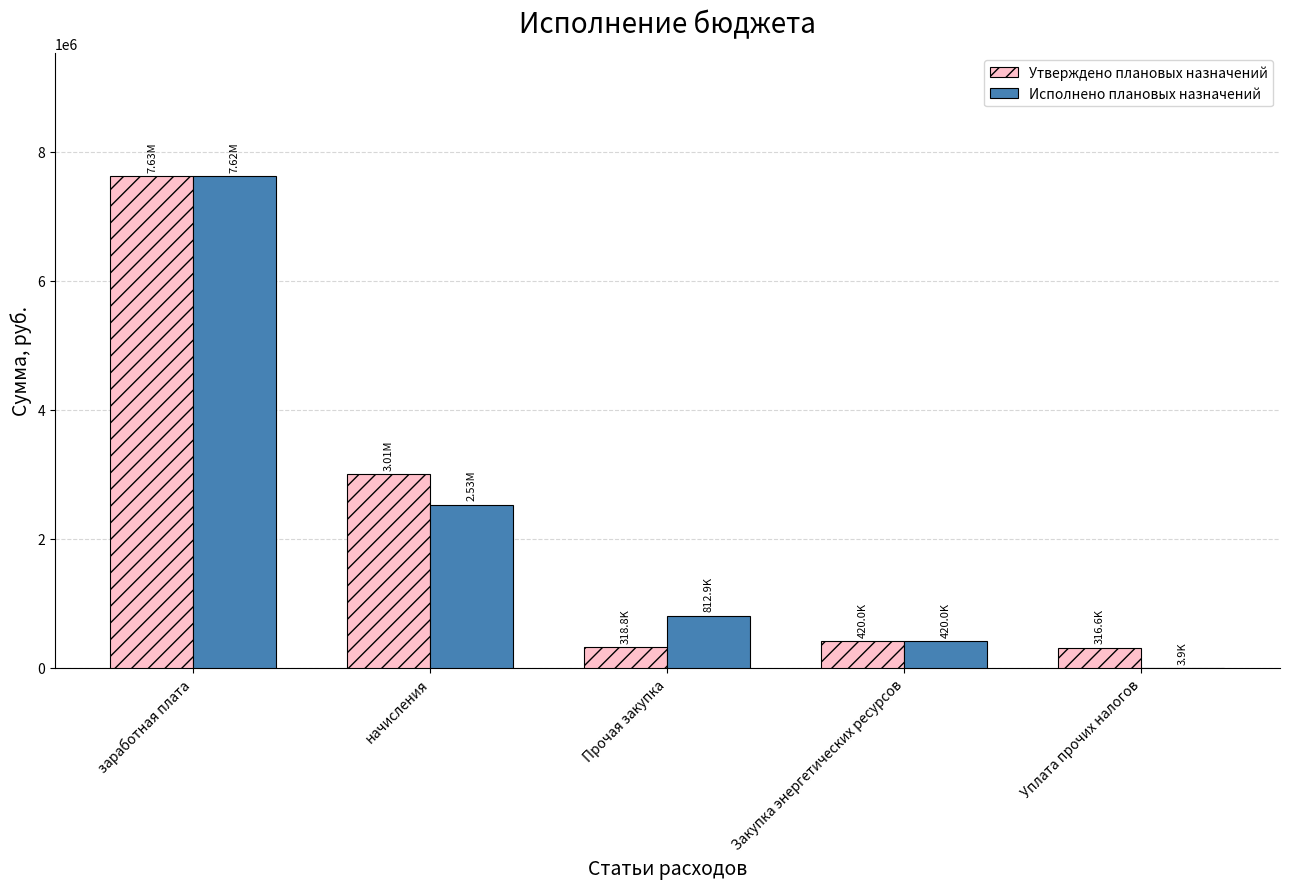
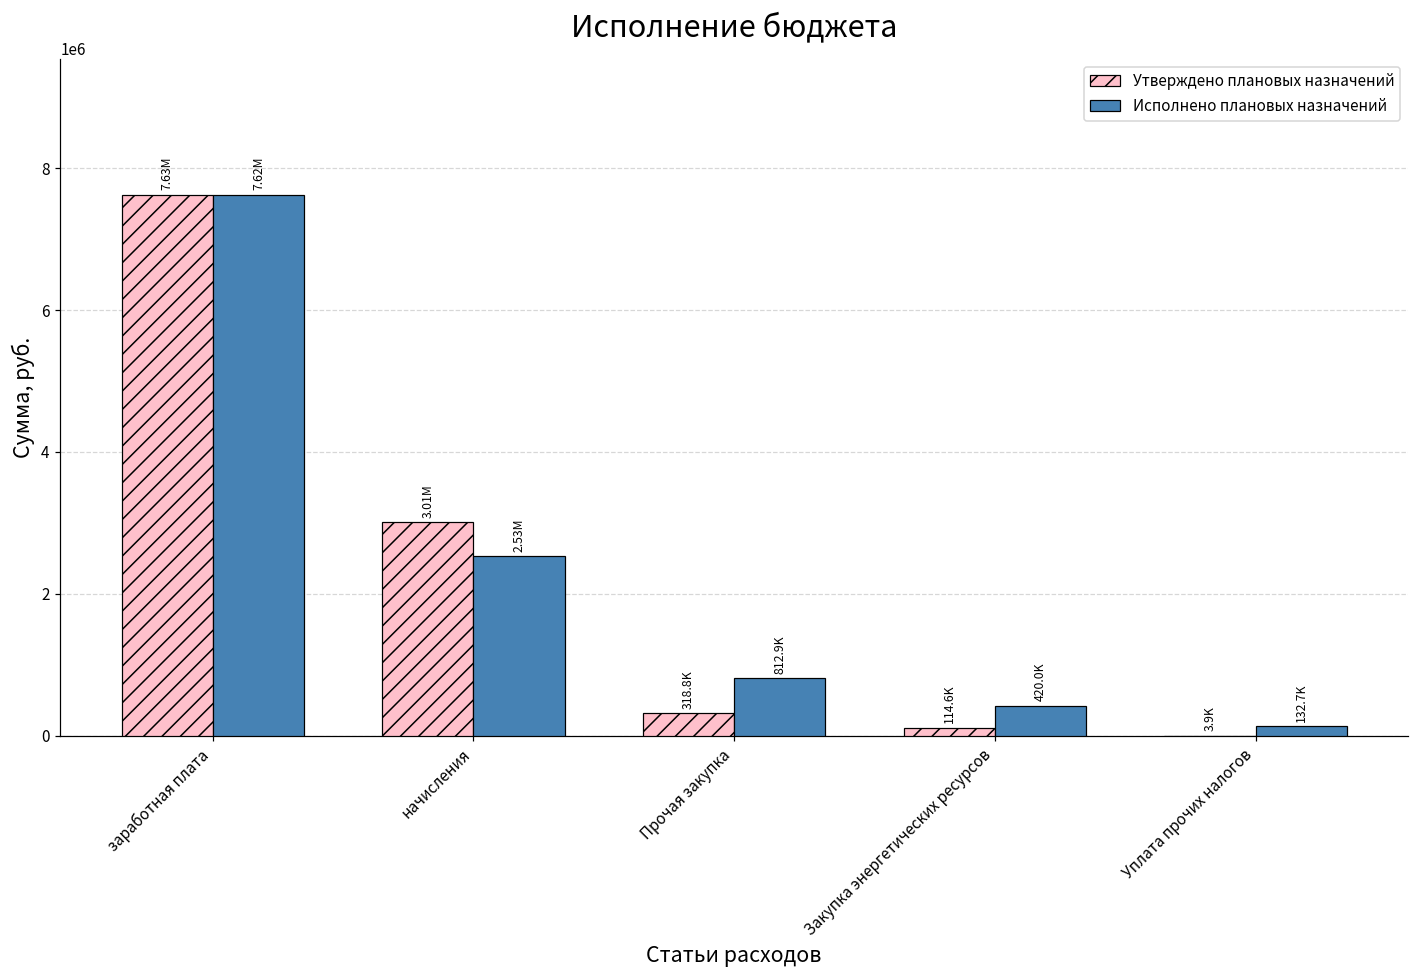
  {
    "Утверждено плановых назначений": {
      "заработная плата": "7.63M",
      "начисления": "3.01M",
      "Прочая закупка": "318.8K",
-     "Закупка энергетических ресурсов": "420.0K",
-     "Уплата прочих налогов": "316.6K"
+     "Закупка энергетических ресурсов": "114.6K",
+     "Уплата прочих налогов": "3.9K"
    },
    "Исполнено плановых назначений": {
      "заработная плата": "7.62M",
      "начисления": "2.53M",
      "Прочая закупка": "812.9K",
      "Закупка энергетических ресурсов": "420.0K",
-     "Уплата прочих налогов": "3.9K"
+     "Уплата прочих налогов": "132.7K"
    }
  }
